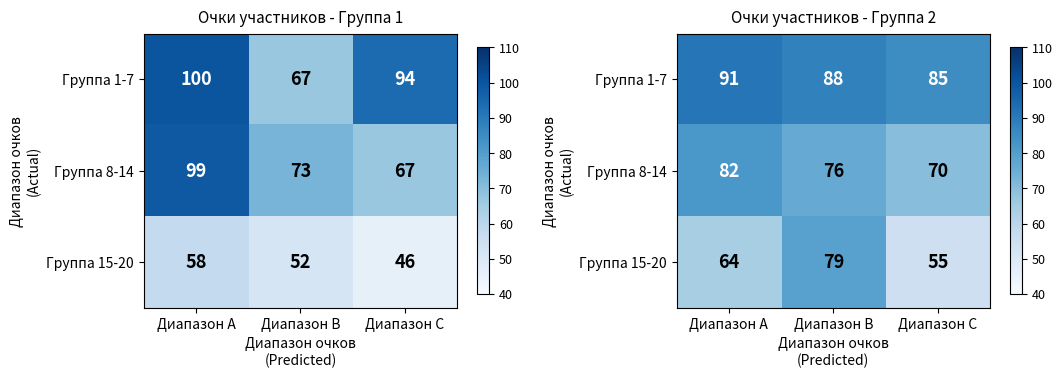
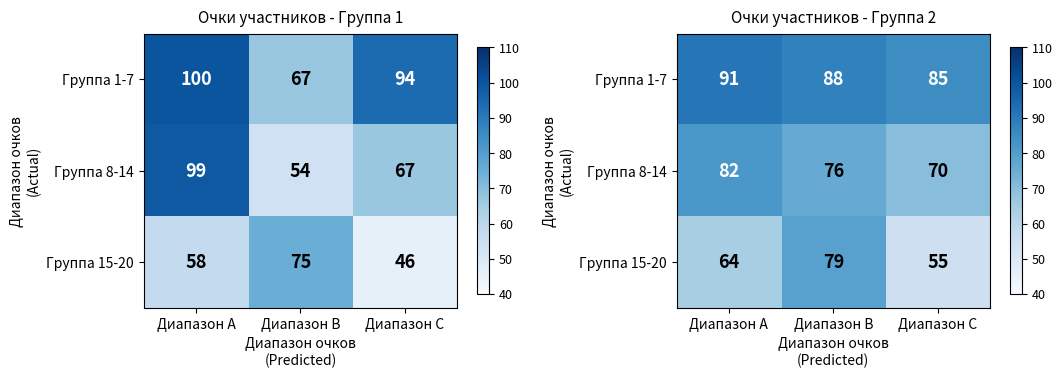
  {
    "Очки участников - Группа 1": {
      "Группа 1-7": {
        "Диапазон A": 100,
        "Диапазон B": 67,
        "Диапазон C": 94
      },
      "Группа 8-14": {
        "Диапазон A": 99,
-       "Диапазон B": 73,
+       "Диапазон B": 54,
        "Диапазон C": 67
      },
      "Группа 15-20": {
        "Диапазон A": 58,
-       "Диапазон B": 52,
+       "Диапазон B": 75,
        "Диапазон C": 46
      }
    },
    "Очки участников - Группа 2": {
      "Группа 1-7": {
        "Диапазон A": 91,
        "Диапазон B": 88,
        "Диапазон C": 85
      },
      "Группа 8-14": {
        "Диапазон A": 82,
        "Диапазон B": 76,
        "Диапазон C": 70
      },
      "Группа 15-20": {
        "Диапазон A": 64,
        "Диапазон B": 79,
        "Диапазон C": 55
      }
    }
  }
